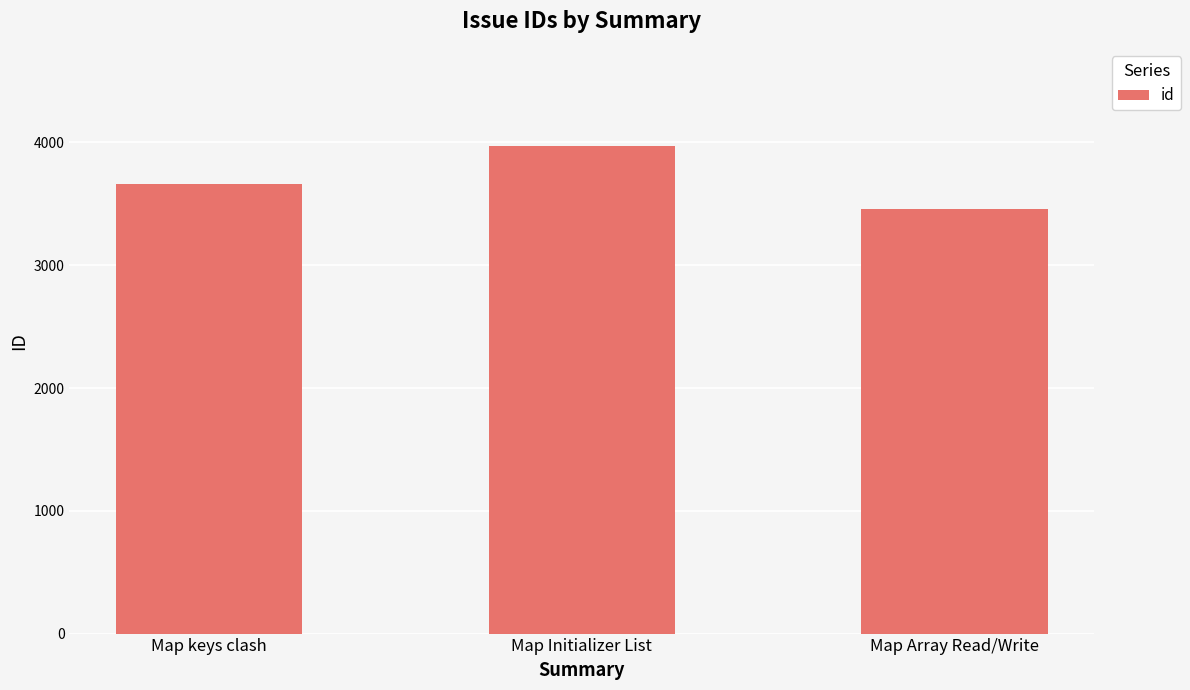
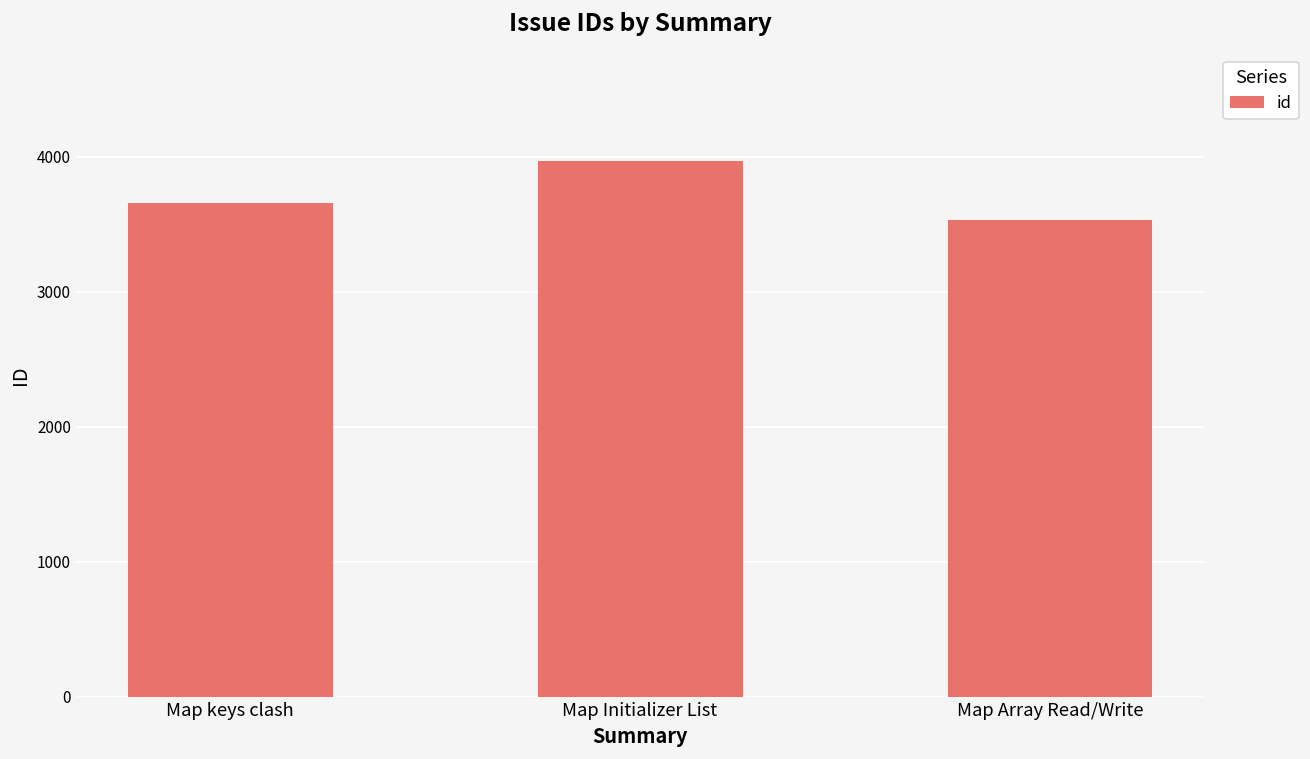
  {
    "Map keys clash": 3660,
    "Map Initializer List": 3970,
-   "Map Array Read/Write": 3460
+   "Map Array Read/Write": 3530
  }
